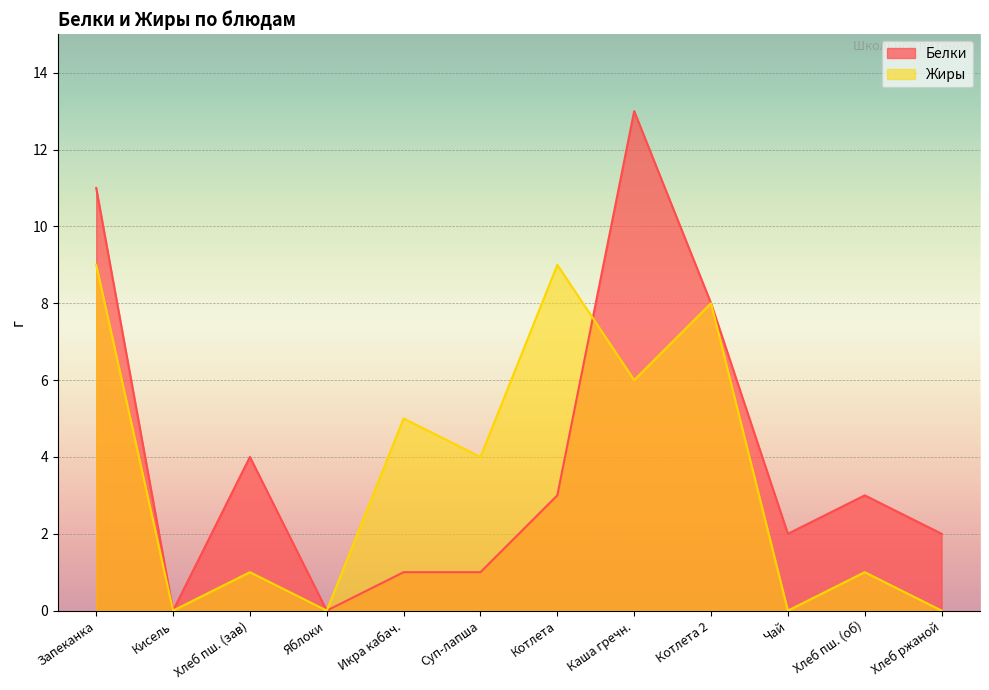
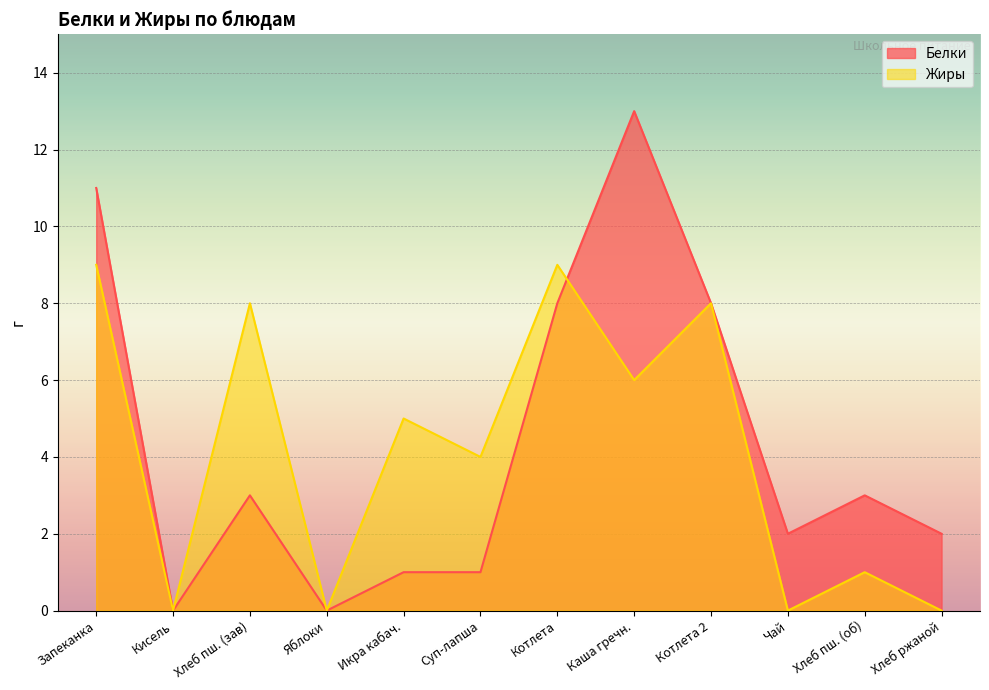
  {
    "Белки": {
      "Запеканка": 11,
-     "Хлеб пш. (зав)": 4,
+     "Хлеб пш. (зав)": 3,
      "Икра кабач.": 1,
      "Суп-лапша": 1,
-     "Котлета": 3,
+     "Котлета": 8,
      "Каша гречн.": 13,
      "Чай": 2,
      "Хлеб пш. (об)": 3,
      "Хлеб ржаной": 2
    },
    "Жиры": {
      "Запеканка": 9,
-     "Хлеб пш. (зав)": 1,
+     "Хлеб пш. (зав)": 8,
      "Икра кабач.": 5,
      "Суп-лапша": 4,
      "Котлета": 9,
      "Каша гречн.": 6,
      "Чай": 0,
      "Хлеб пш. (об)": 1,
      "Хлеб ржаной": 0
    }
  }
